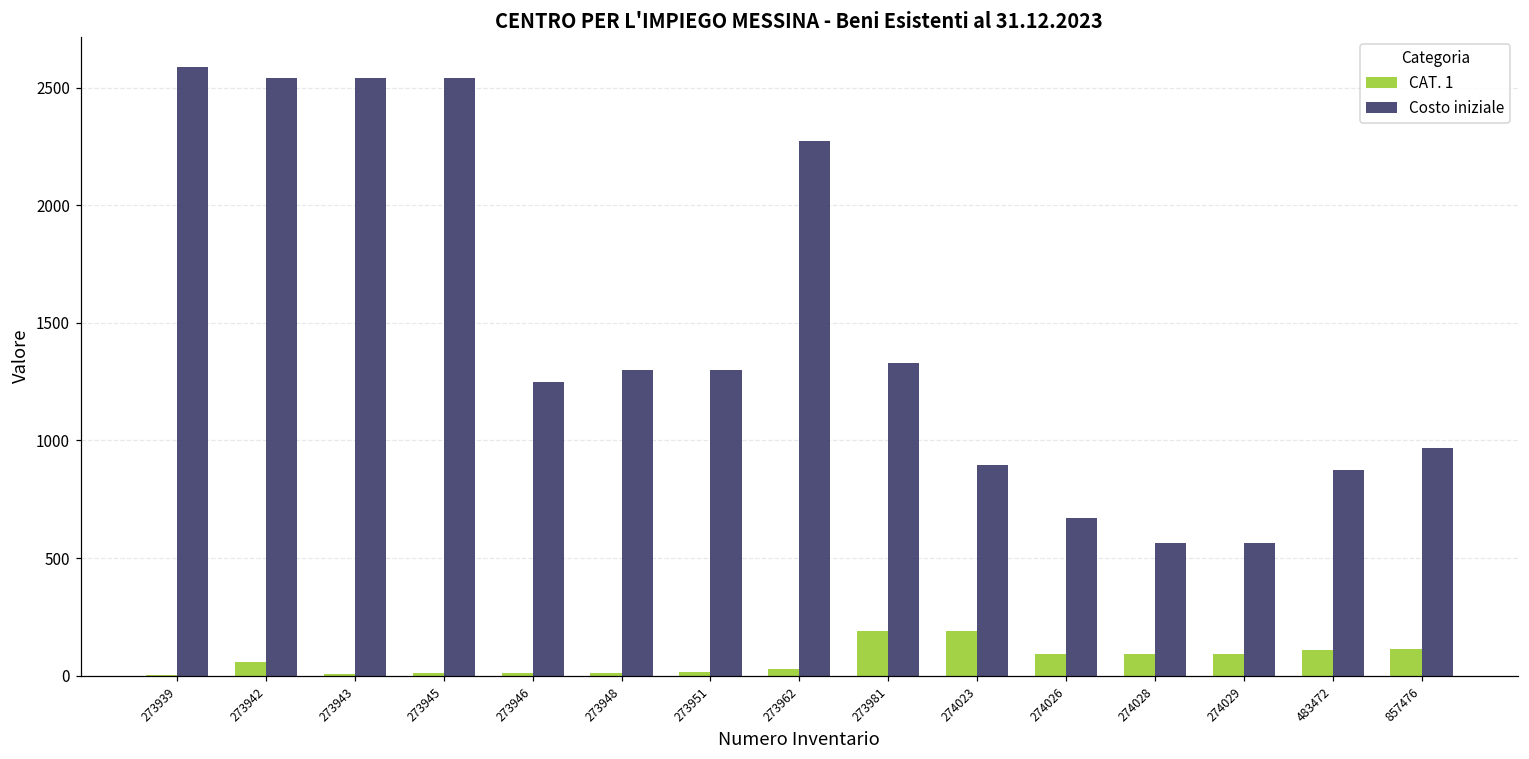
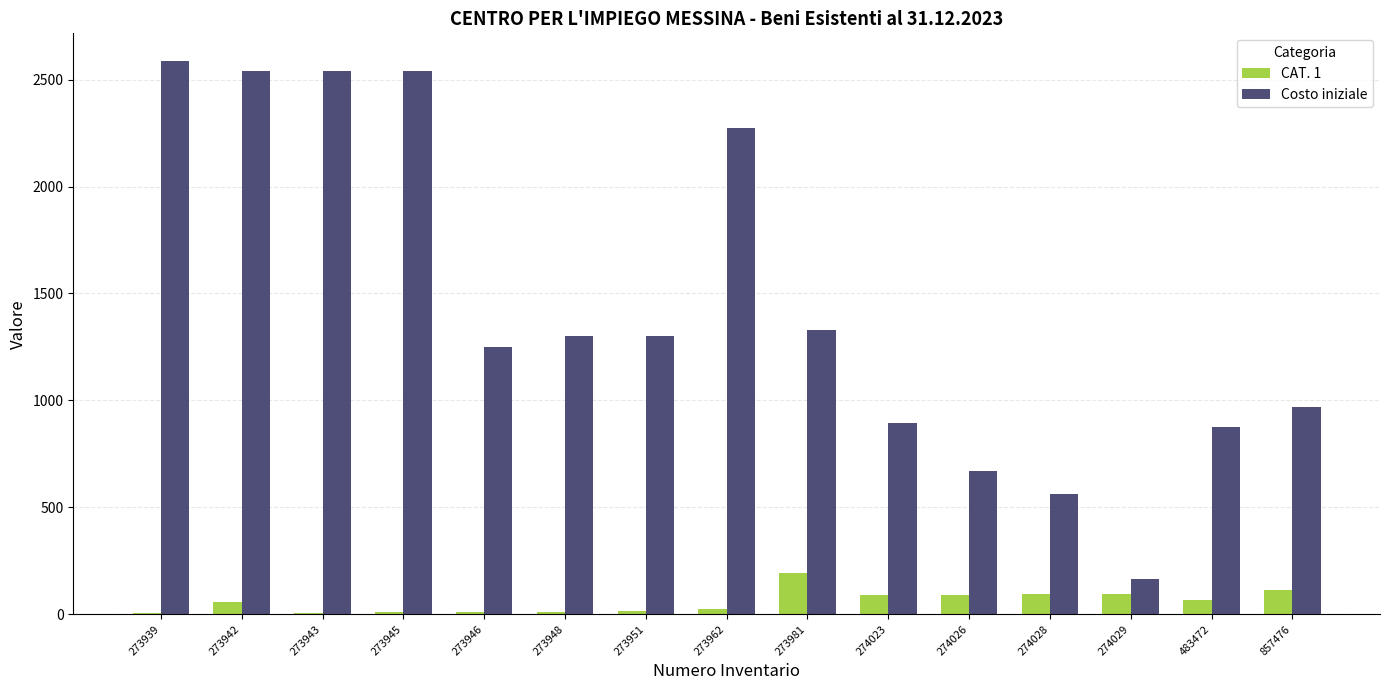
  {
    "CAT. 1": {
      "273942": 60,
      "273948": 10,
      "273951": 20,
      "273962": 30,
      "273981": 190,
-     "274023": 190,
+     "274023": 90,
      "274026": 90,
      "274028": 90,
      "274029": 90,
-     "483472": 110,
+     "483472": 70,
      "857476": 110
    },
    "Costo iniziale": {
      "273939": 2590,
      "273942": 2540,
      "273943": 2540,
      "273945": 2540,
      "273946": 1250,
      "273948": 1300,
      "273951": 1300,
      "273962": 2270,
      "273981": 1330,
      "274023": 890,
      "274026": 670,
      "274028": 560,
-     "274029": 560,
+     "274029": 160,
      "483472": 880,
      "857476": 970
    }
  }
